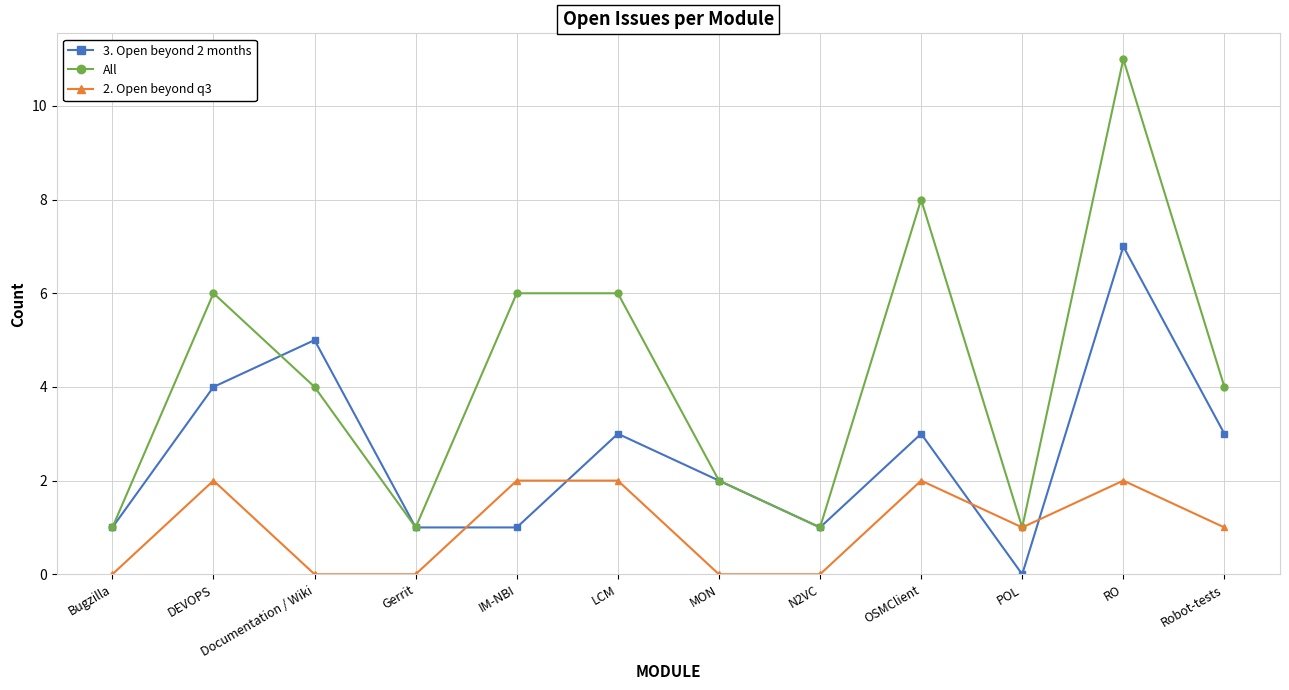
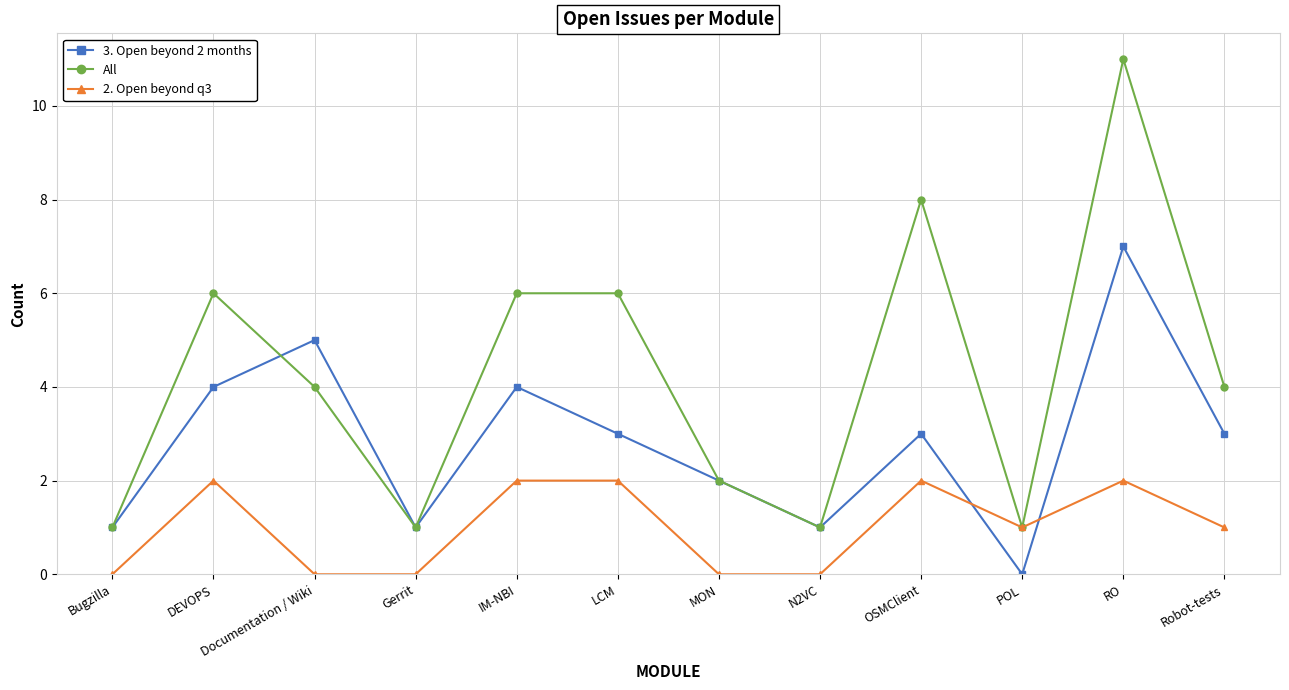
  {
    "3. Open beyond 2 months": {
      "DEVOPS": 4,
      "Documentation / Wiki": 5,
-     "IM-NBI": 1,
+     "IM-NBI": 4,
      "LCM": 3,
      "OSMClient": 3,
      "POL": 0,
      "RO": 7,
      "Robot-tests": 3
    },
    "All": {
      "DEVOPS": 6,
      "Documentation / Wiki": 4,
      "IM-NBI": 6,
      "LCM": 6,
      "OSMClient": 8,
      "RO": 11,
      "Robot-tests": 4
    },
    "2. Open beyond q3": {
      "Bugzilla": 0,
      "DEVOPS": 2,
      "Documentation / Wiki": 0,
      "Gerrit": 0,
      "IM-NBI": 2,
      "LCM": 2,
      "MON": 0,
      "N2VC": 0,
      "OSMClient": 2,
      "RO": 2,
      "Robot-tests": 1
    }
  }
